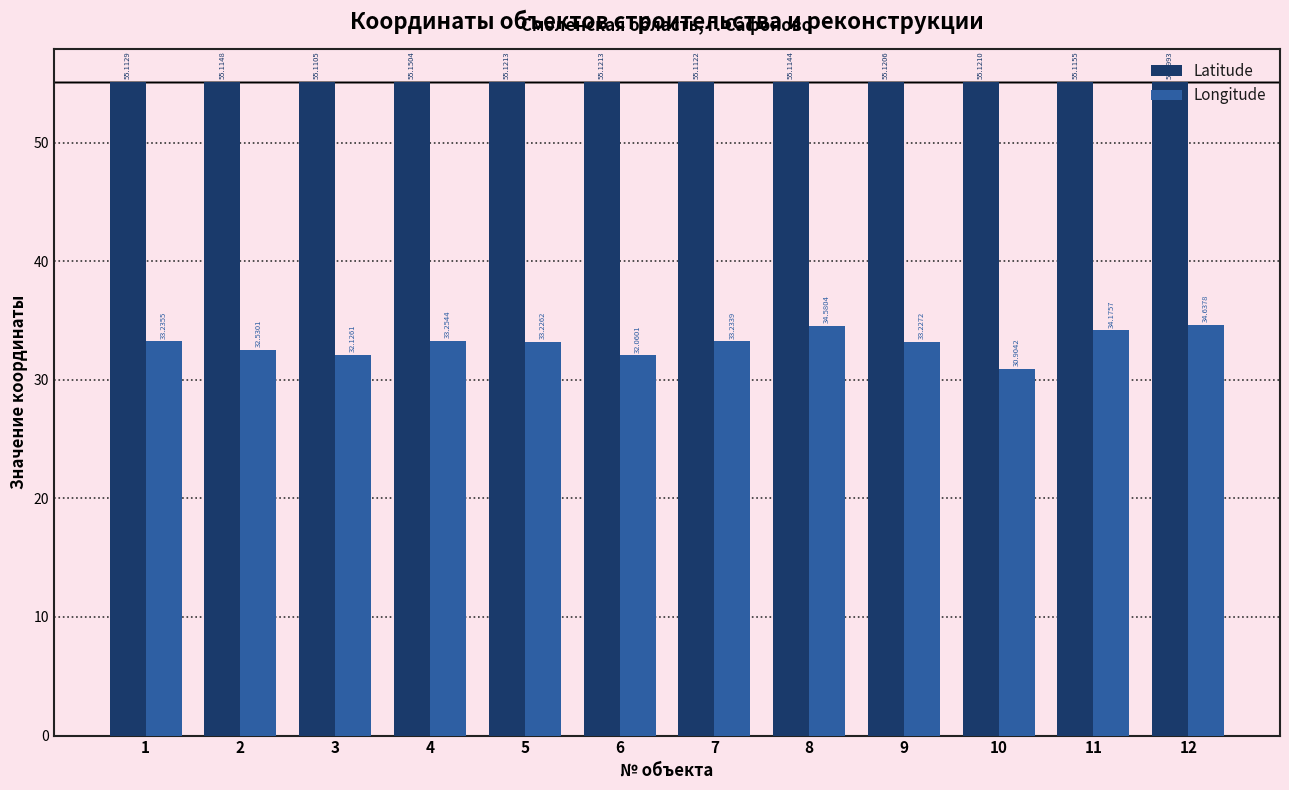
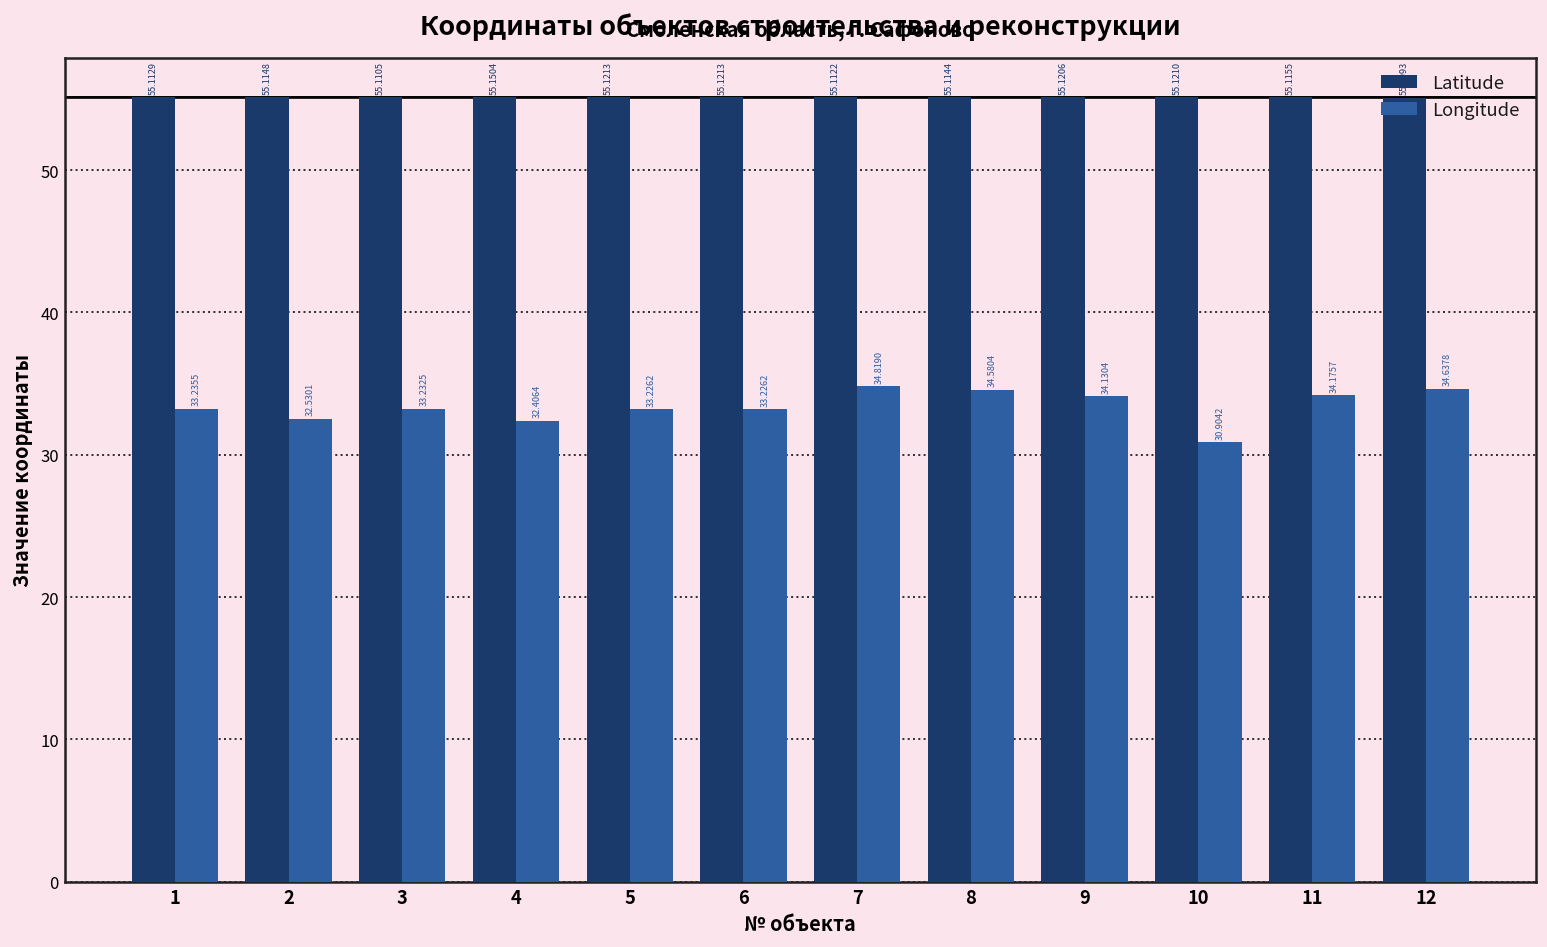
  {
    "Latitude": {
      "1": 55.1129,
      "2": 55.1148,
      "3": 55.1105,
      "4": 55.1504,
      "5": 55.1213,
      "6": 55.1213,
      "7": 55.1122,
      "8": 55.1144,
      "9": 55.1206,
      "10": 55.1210,
      "11": 55.1155,
      "12": 55.0993
    },
    "Longitude": {
      "1": 33.2355,
      "2": 32.5301,
-     "3": 32.1261,
-     "4": 33.2544,
+     "3": 33.2325,
+     "4": 32.4064,
      "5": 33.2262,
-     "6": 32.0601,
-     "7": 33.2339,
+     "6": 33.2262,
+     "7": 34.8190,
      "8": 34.5804,
-     "9": 33.2272,
+     "9": 34.1304,
      "10": 30.9042,
      "11": 34.1757,
      "12": 34.6378
    }
  }
